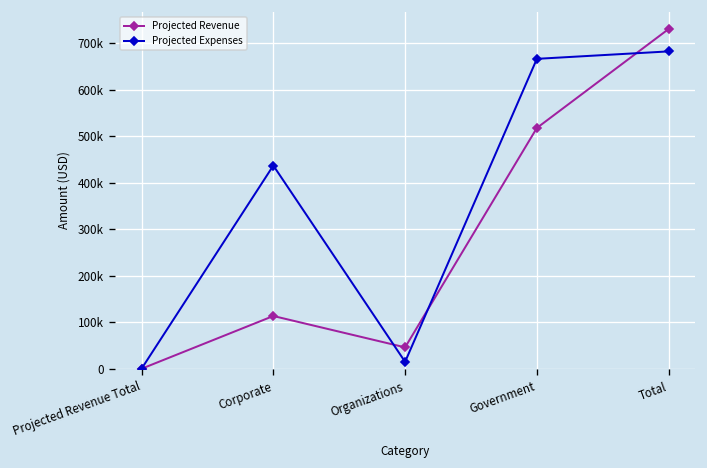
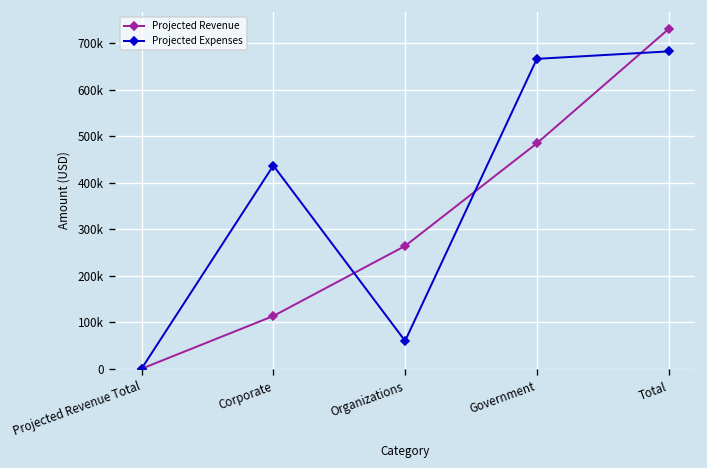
  {
    "Projected Revenue": {
      "Corporate": 110000,
-     "Organizations": 50000,
-     "Government": 520000,
+     "Organizations": 260000,
+     "Government": 490000,
      "Total": 730000
    },
    "Projected Expenses": {
      "Corporate": 440000,
-     "Organizations": 10000,
+     "Organizations": 60000,
      "Government": 670000,
      "Total": 680000
    }
  }
